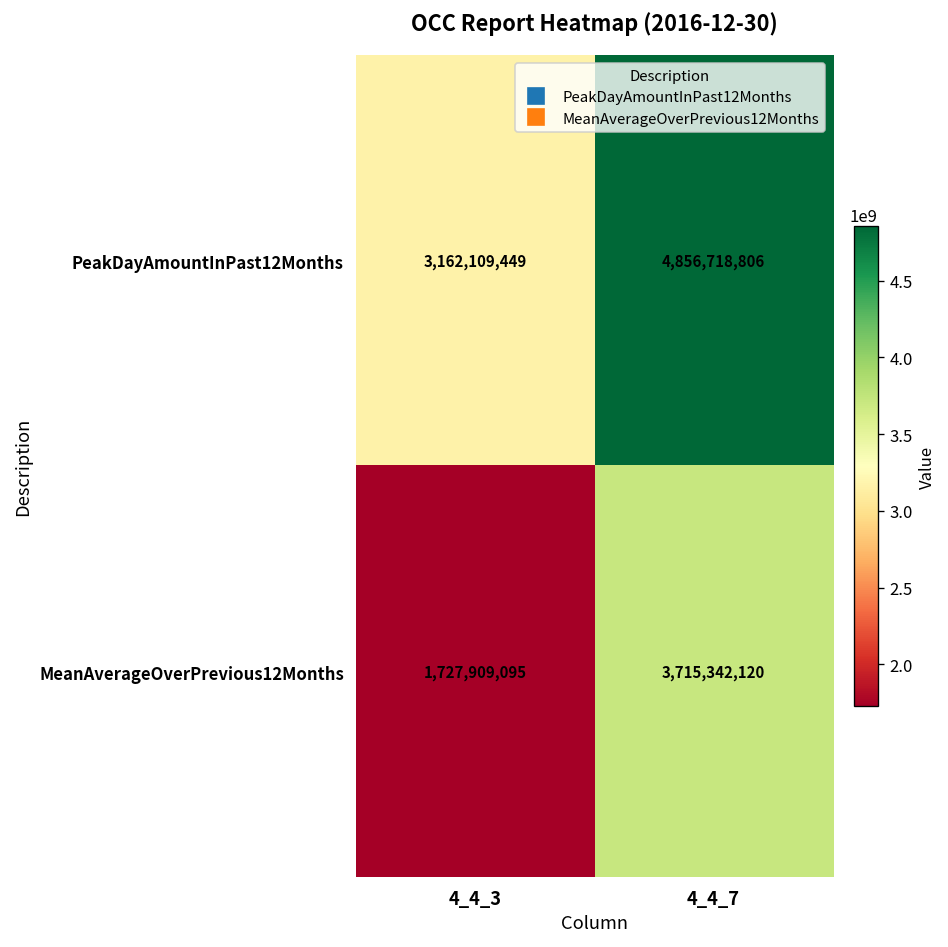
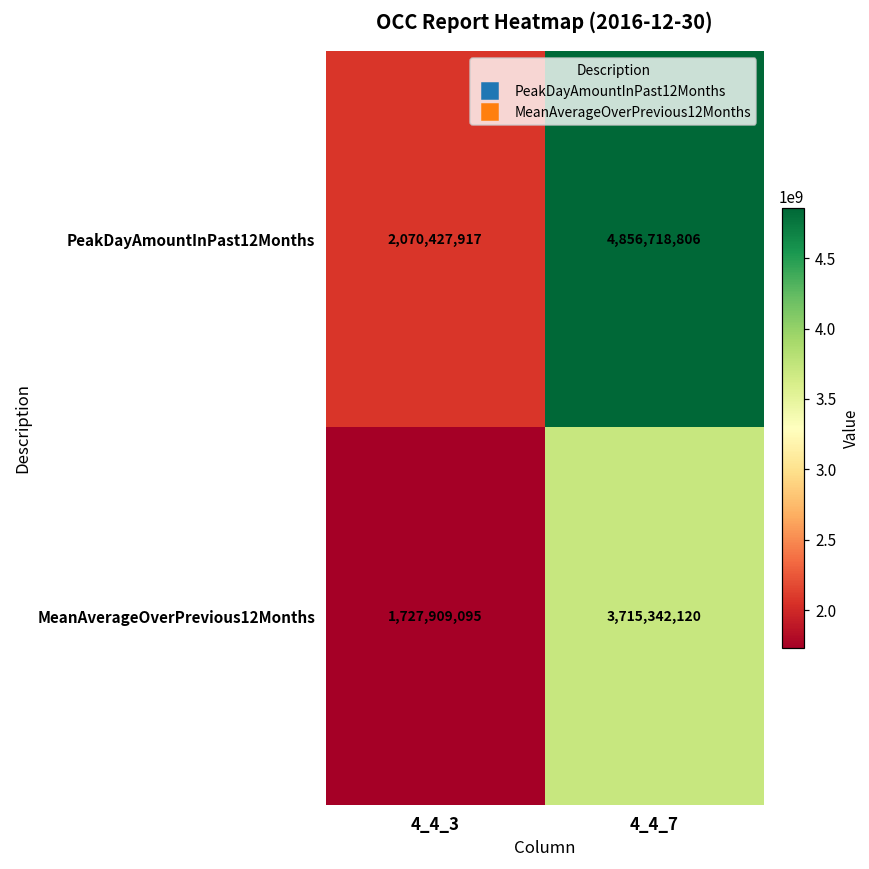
  {
    "PeakDayAmountInPast12Months": {
-     "4_4_3": "3,162,109,449",
+     "4_4_3": "2,070,427,917",
      "4_4_7": "4,856,718,806"
    },
    "MeanAverageOverPrevious12Months": {
      "4_4_3": "1,727,909,095",
      "4_4_7": "3,715,342,120"
    }
  }
